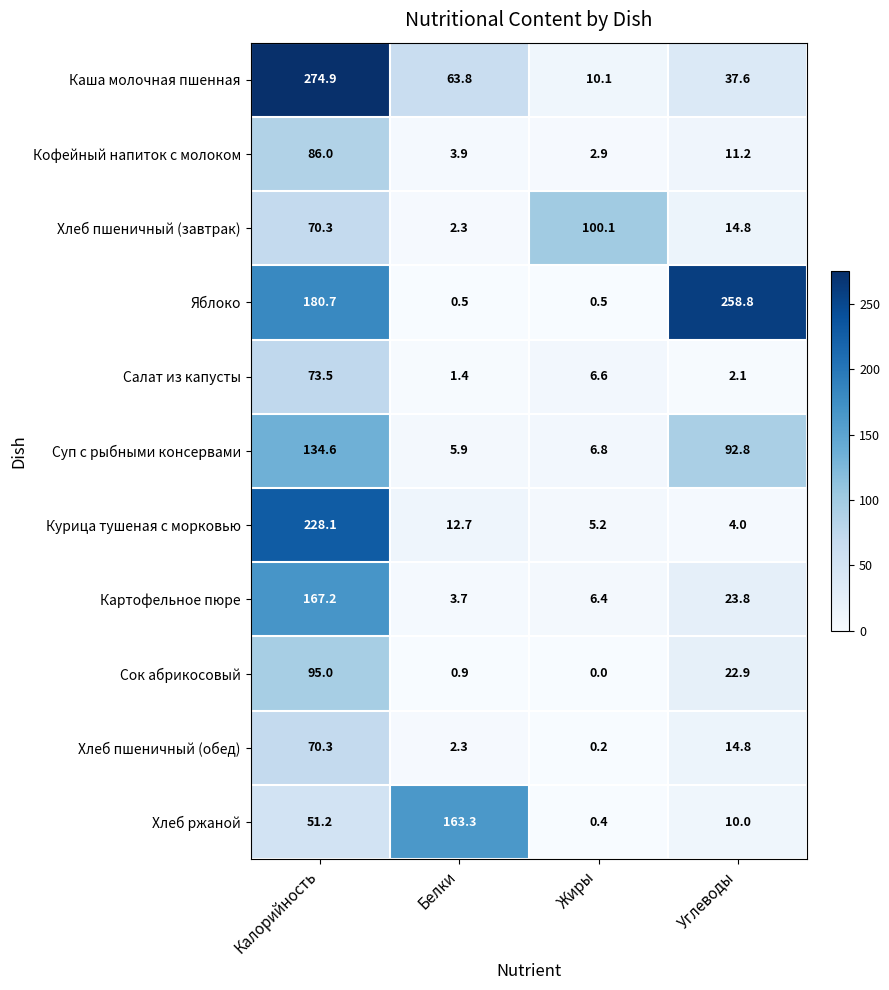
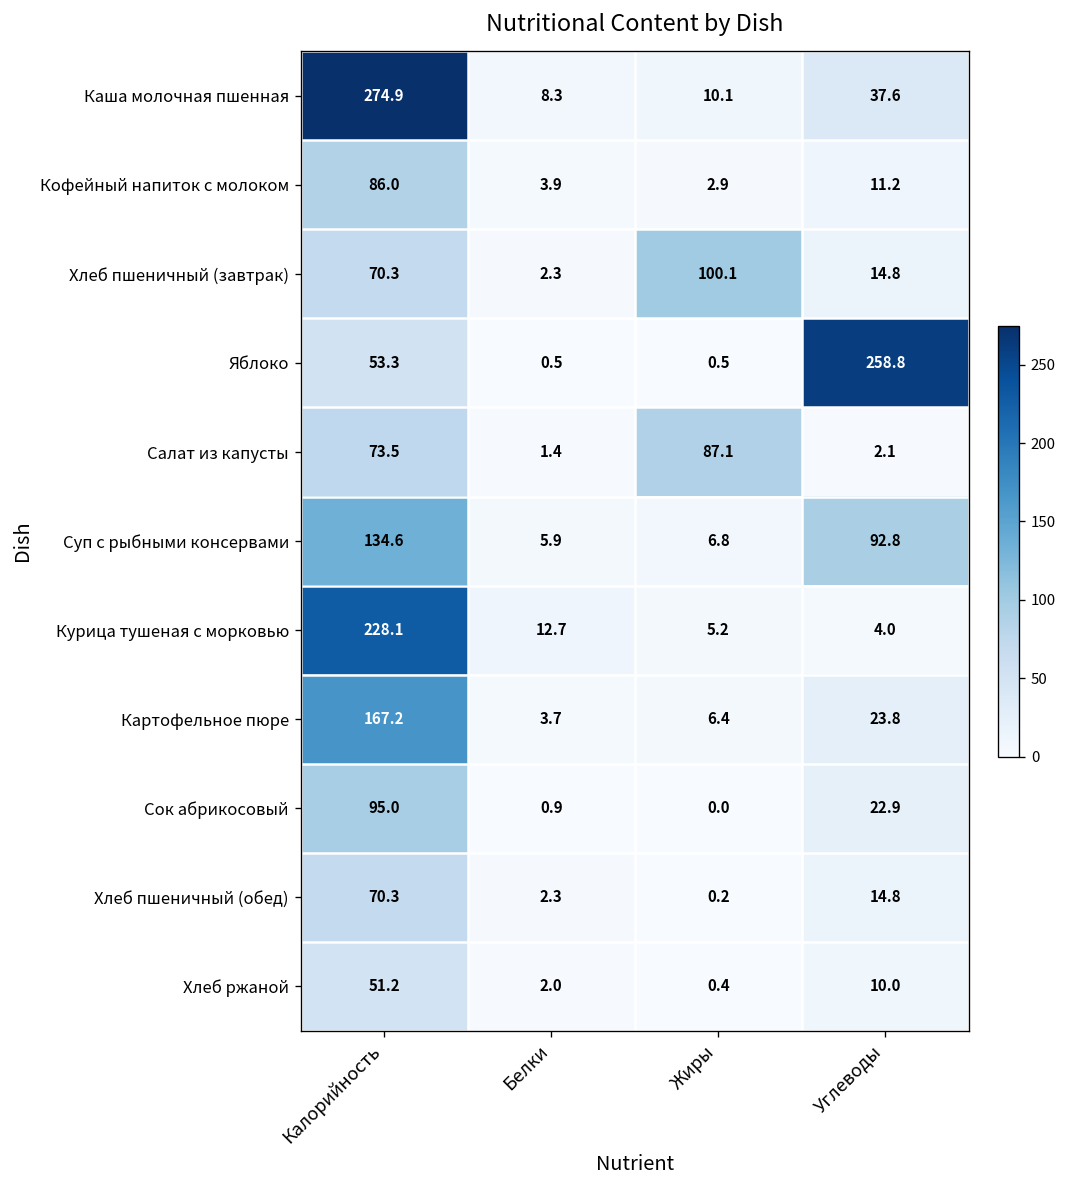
  {
    "Каша молочная пшенная": {
      "Калорийность": 274.9,
-     "Белки": 63.8,
+     "Белки": 8.3,
      "Жиры": 10.1,
      "Углеводы": 37.6
    },
    "Кофейный напиток с молоком": {
      "Калорийность": 86.0,
      "Белки": 3.9,
      "Жиры": 2.9,
      "Углеводы": 11.2
    },
    "Хлеб пшеничный (завтрак)": {
      "Калорийность": 70.3,
      "Белки": 2.3,
      "Жиры": 100.1,
      "Углеводы": 14.8
    },
    "Яблоко": {
-     "Калорийность": 180.7,
+     "Калорийность": 53.3,
      "Белки": 0.5,
      "Жиры": 0.5,
      "Углеводы": 258.8
    },
    "Салат из капусты": {
      "Калорийность": 73.5,
      "Белки": 1.4,
-     "Жиры": 6.6,
+     "Жиры": 87.1,
      "Углеводы": 2.1
    },
    "Суп с рыбными консервами": {
      "Калорийность": 134.6,
      "Белки": 5.9,
      "Жиры": 6.8,
      "Углеводы": 92.8
    },
    "Курица тушеная с морковью": {
      "Калорийность": 228.1,
      "Белки": 12.7,
      "Жиры": 5.2,
      "Углеводы": 4.0
    },
    "Картофельное пюре": {
      "Калорийность": 167.2,
      "Белки": 3.7,
      "Жиры": 6.4,
      "Углеводы": 23.8
    },
    "Сок абрикосовый": {
      "Калорийность": 95.0,
      "Белки": 0.9,
      "Жиры": 0.0,
      "Углеводы": 22.9
    },
    "Хлеб пшеничный (обед)": {
      "Калорийность": 70.3,
      "Белки": 2.3,
      "Жиры": 0.2,
      "Углеводы": 14.8
    },
    "Хлеб ржаной": {
      "Калорийность": 51.2,
-     "Белки": 163.3,
+     "Белки": 2.0,
      "Жиры": 0.4,
      "Углеводы": 10.0
    }
  }
